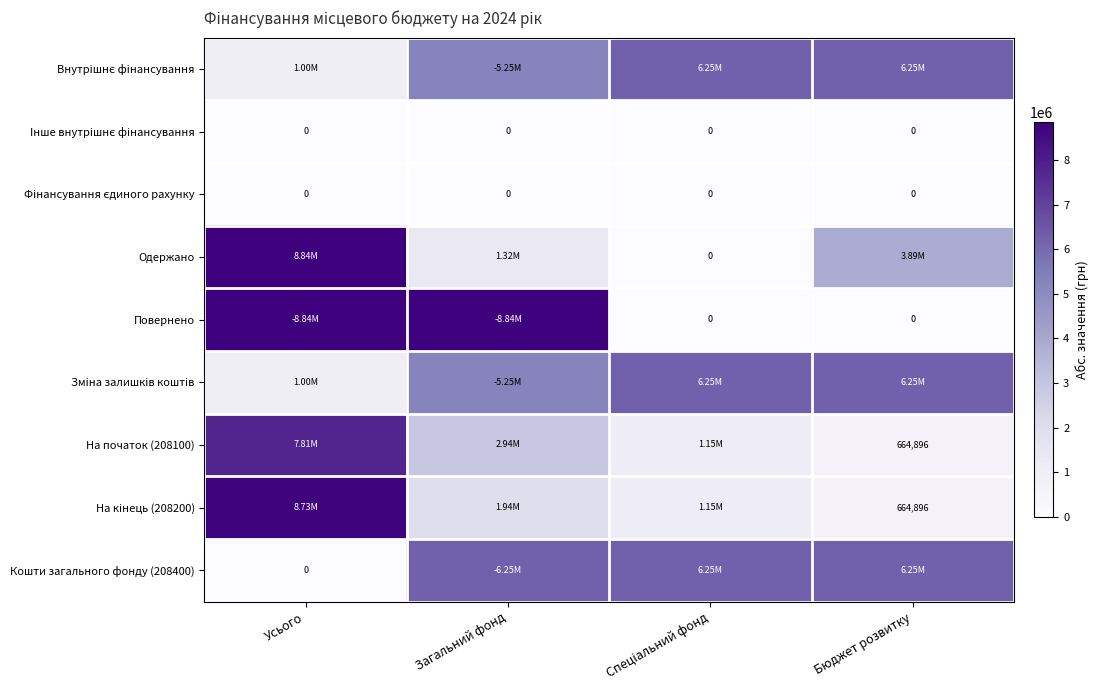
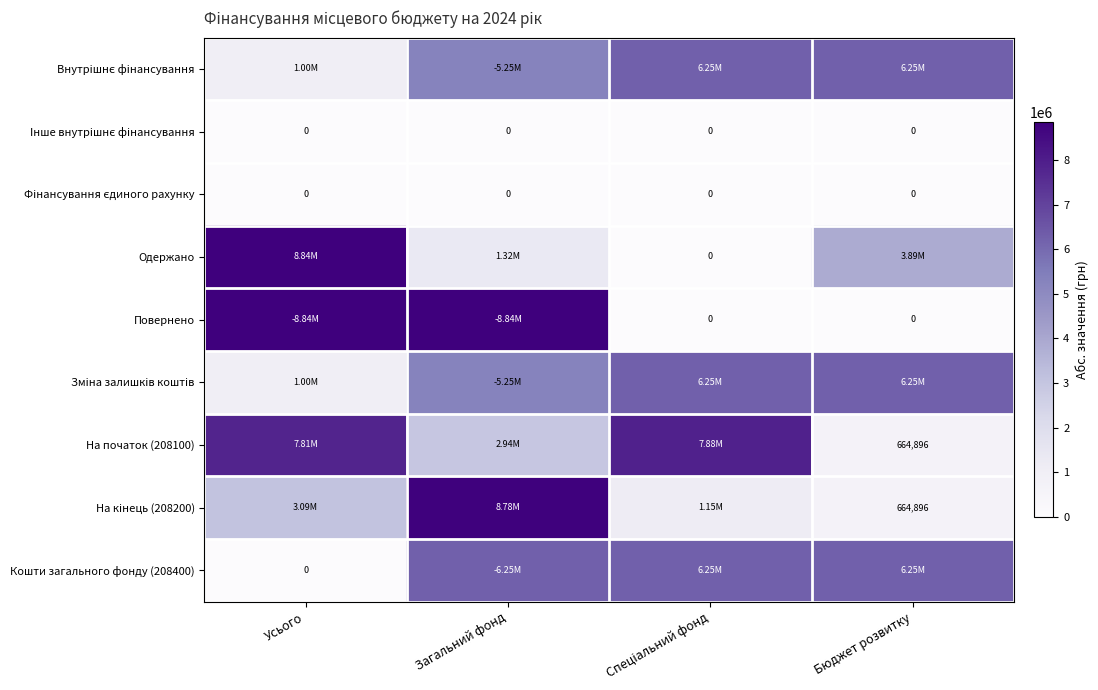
  {
    "Внутрішнє фінансування": {
      "Усього": "1.00M",
      "Загальний фонд": "-5.25M",
      "Спеціальний фонд": "6.25M",
      "Бюджет розвитку": "6.25M"
    },
    "Інше внутрішнє фінансування": {
      "Усього": "0",
      "Загальний фонд": "0",
      "Спеціальний фонд": "0",
      "Бюджет розвитку": "0"
    },
    "Фінансування єдиного рахунку": {
      "Усього": "0",
      "Загальний фонд": "0",
      "Спеціальний фонд": "0",
      "Бюджет розвитку": "0"
    },
    "Одержано": {
      "Усього": "8.84M",
      "Загальний фонд": "1.32M",
      "Спеціальний фонд": "0",
      "Бюджет розвитку": "3.89M"
    },
    "Повернено": {
      "Усього": "-8.84M",
      "Загальний фонд": "-8.84M",
      "Спеціальний фонд": "0",
      "Бюджет розвитку": "0"
    },
    "Зміна залишків коштів": {
      "Усього": "1.00M",
      "Загальний фонд": "-5.25M",
      "Спеціальний фонд": "6.25M",
      "Бюджет розвитку": "6.25M"
    },
    "На початок (208100)": {
      "Усього": "7.81M",
      "Загальний фонд": "2.94M",
-     "Спеціальний фонд": "1.15M",
+     "Спеціальний фонд": "7.88M",
      "Бюджет розвитку": "664,896"
    },
    "На кінець (208200)": {
-     "Усього": "8.73M",
-     "Загальний фонд": "1.94M",
+     "Усього": "3.09M",
+     "Загальний фонд": "8.78M",
      "Спеціальний фонд": "1.15M",
      "Бюджет розвитку": "664,896"
    },
    "Кошти загального фонду (208400)": {
      "Усього": "0",
      "Загальний фонд": "-6.25M",
      "Спеціальний фонд": "6.25M",
      "Бюджет розвитку": "6.25M"
    }
  }
